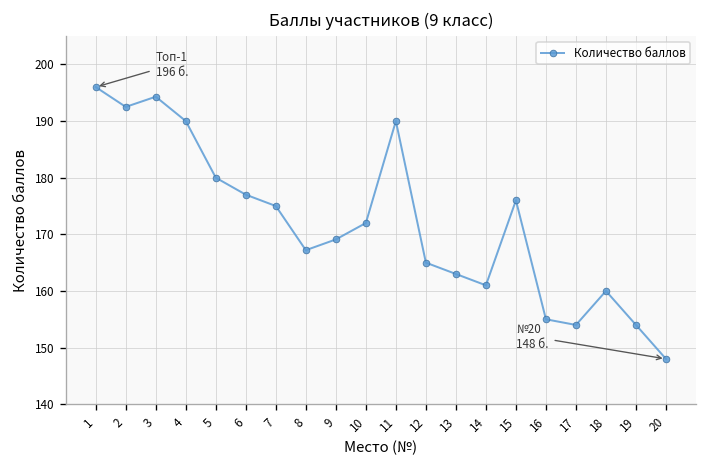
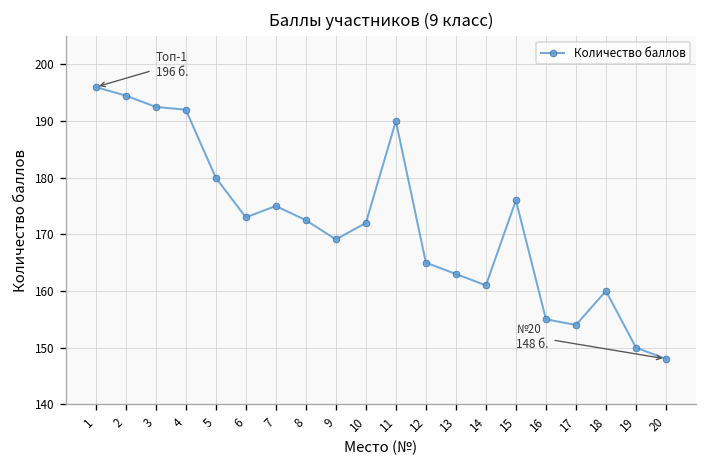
  {
-   "2": 193,
-   "3": 194,
-   "4": 190,
+   "2": 195,
+   "3": 193,
+   "4": 192,
    "5": 180,
-   "6": 177,
+   "6": 173,
    "7": 175,
-   "8": 167,
+   "8": 173,
    "9": 169,
    "10": 172,
    "11": 190,
    "12": 165,
    "13": 163,
    "14": 161,
    "15": 176,
    "16": 155,
    "18": 160,
-   "19": 154,
+   "19": 150,
    "20": 148
  }
